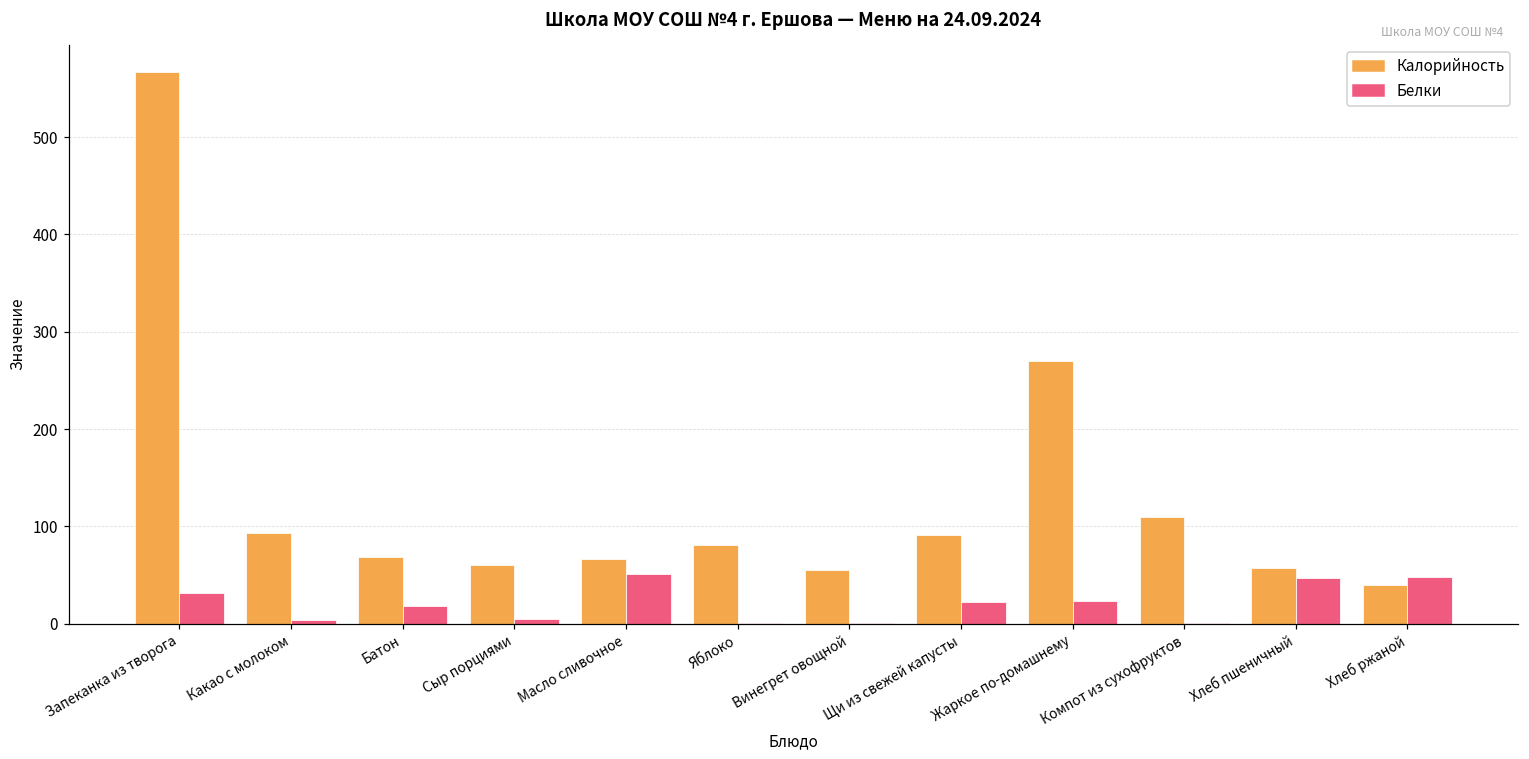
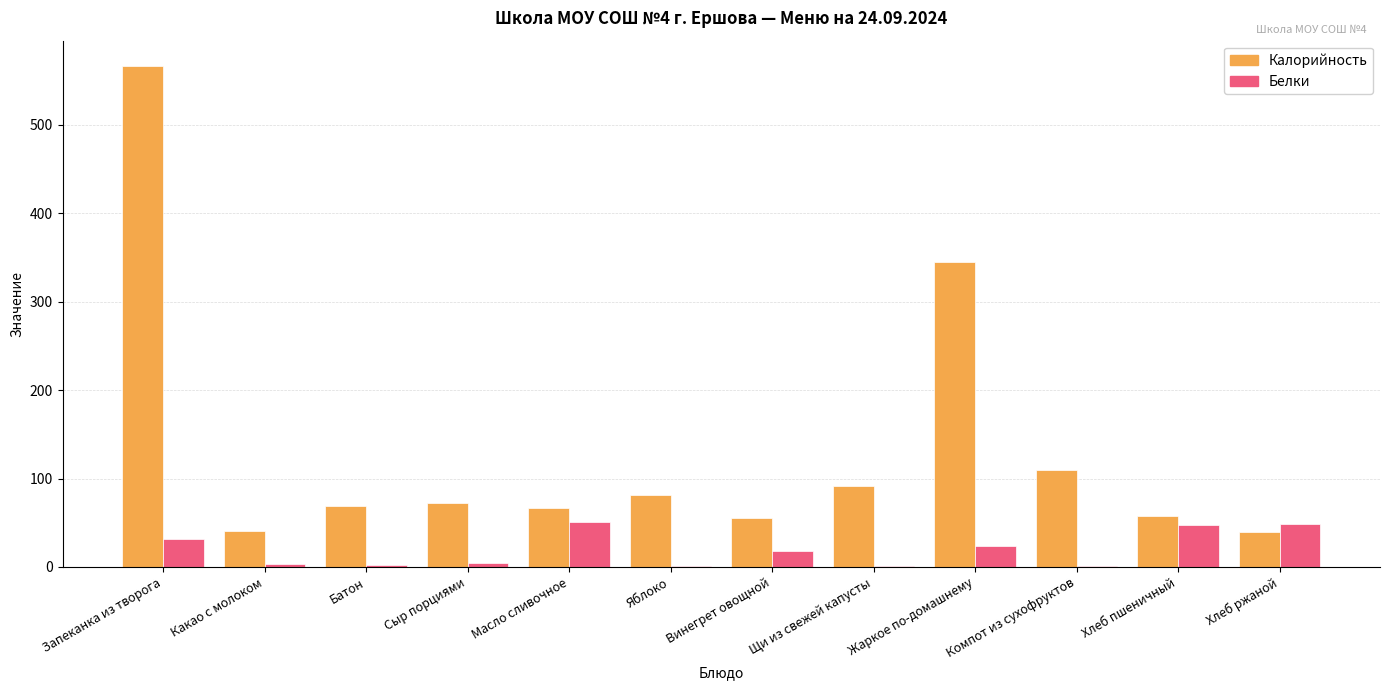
  {
    "Калорийность": {
      "Запеканка из творога": 570,
-     "Какао с молоком": 90,
+     "Какао с молоком": 40,
      "Батон": 70,
-     "Сыр порциями": 60,
+     "Сыр порциями": 70,
      "Масло сливочное": 70,
      "Яблоко": 80,
      "Винегрет овощной": 50,
      "Щи из свежей капусты": 90,
-     "Жаркое по-домашнему": 270,
+     "Жаркое по-домашнему": 340,
      "Компот из сухофруктов": 110,
      "Хлеб пшеничный": 60,
      "Хлеб ржаной": 40
    },
    "Белки": {
      "Запеканка из творога": 30,
      "Какао с молоком": 0,
-     "Батон": 20,
+     "Батон": 0,
      "Сыр порциями": 0,
      "Масло сливочное": 50,
-     "Винегрет овощной": 0,
-     "Щи из свежей капусты": 20,
+     "Винегрет овощной": 20,
+     "Щи из свежей капусты": 0,
      "Жаркое по-домашнему": 20,
      "Хлеб пшеничный": 50,
      "Хлеб ржаной": 50
    }
  }
